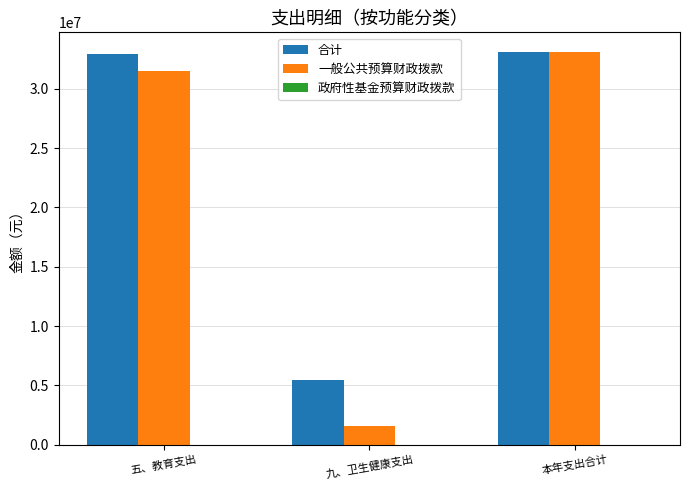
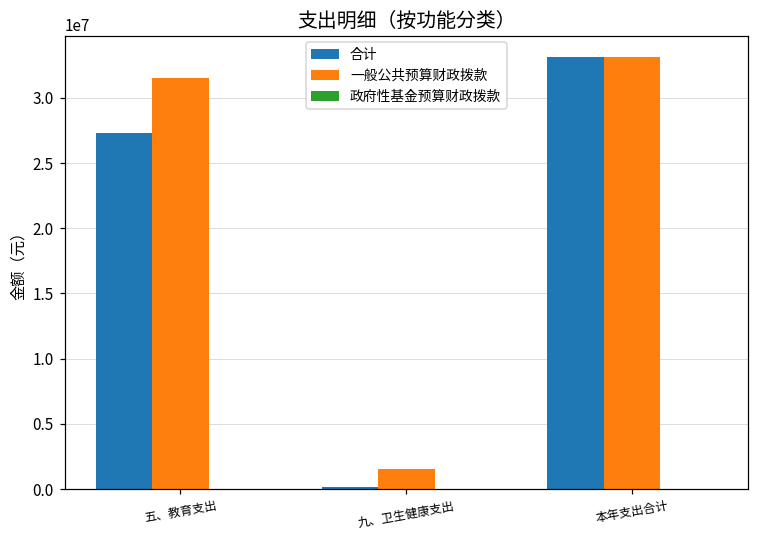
  {
    "合计": {
-     "五、教育支出": 33000000,
-     "九、卫生健康支出": 5400000,
+     "五、教育支出": 27300000,
+     "九、卫生健康支出": 200000,
      "本年支出合计": 33100000
    },
    "一般公共预算财政拨款": {
      "五、教育支出": 31500000,
      "九、卫生健康支出": 1600000,
      "本年支出合计": 33100000
    },
    "政府性基金预算财政拨款": {
      "五、教育支出": 0,
      "九、卫生健康支出": 0,
      "本年支出合计": 0
    }
  }
